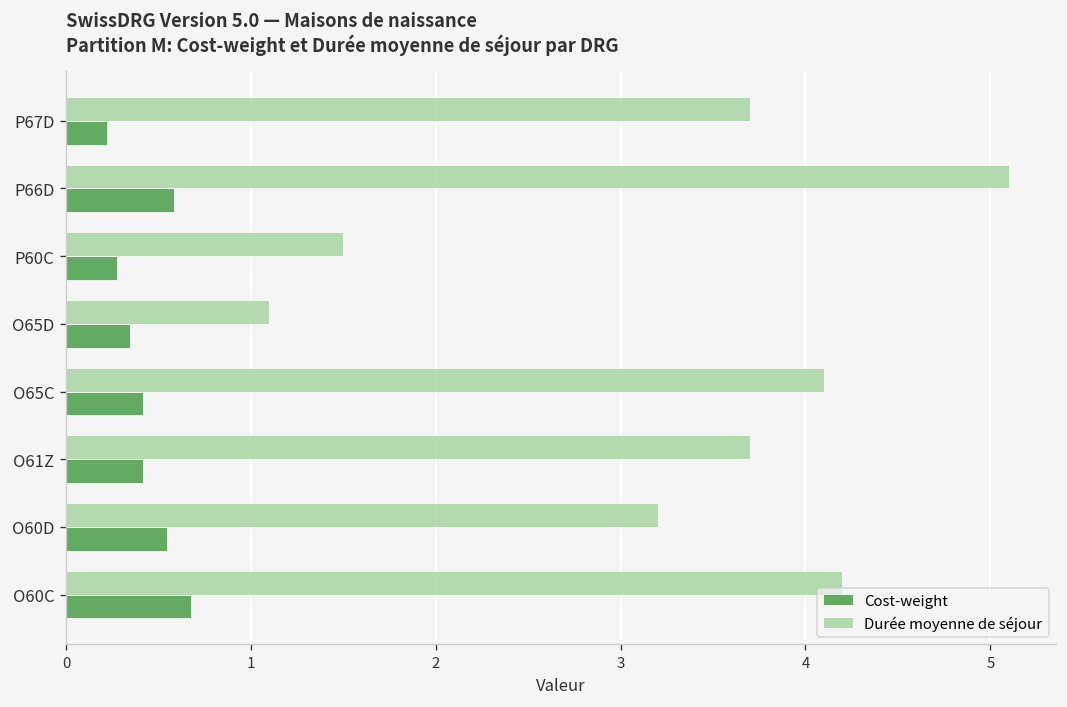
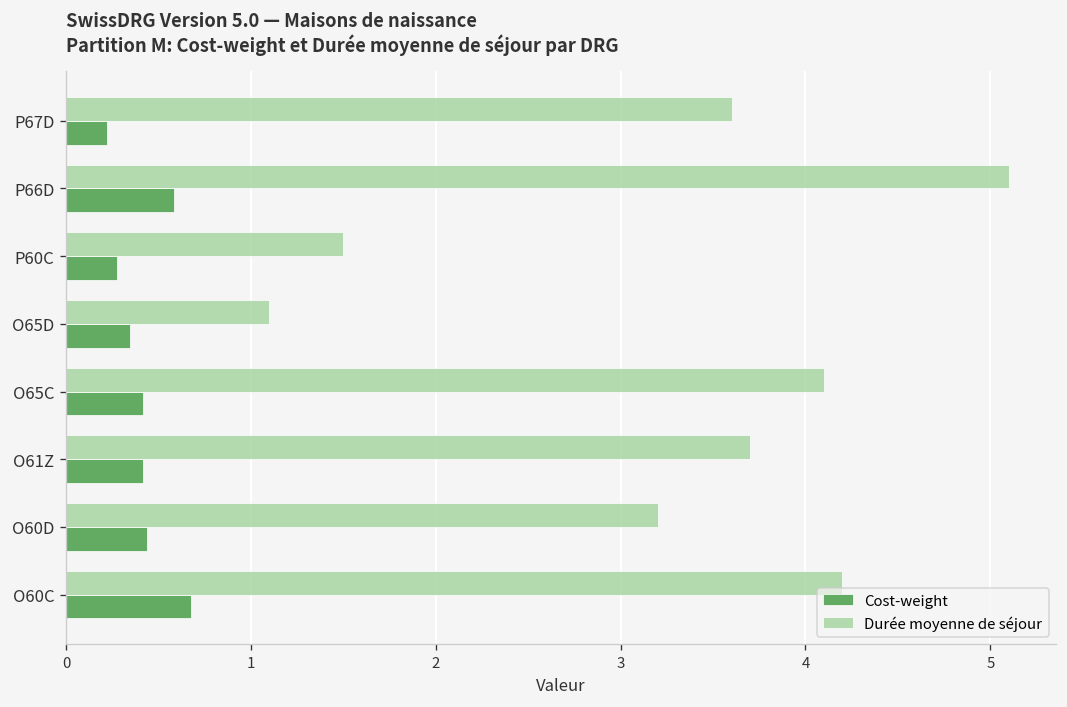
  {
    "Cost-weight": {
      "P67D": 0.22,
      "P66D": 0.59,
      "P60C": 0.28,
      "O65D": 0.35,
      "O65C": 0.42,
      "O61Z": 0.42,
-     "O60D": 0.55,
+     "O60D": 0.44,
      "O60C": 0.67
    },
    "Durée moyenne de séjour": {
-     "P67D": 3.7,
+     "P67D": 3.6,
      "P66D": 5.1,
      "P60C": 1.5,
      "O65D": 1.1,
      "O65C": 4.1,
      "O61Z": 3.7,
      "O60D": 3.2,
      "O60C": 4.2
    }
  }
